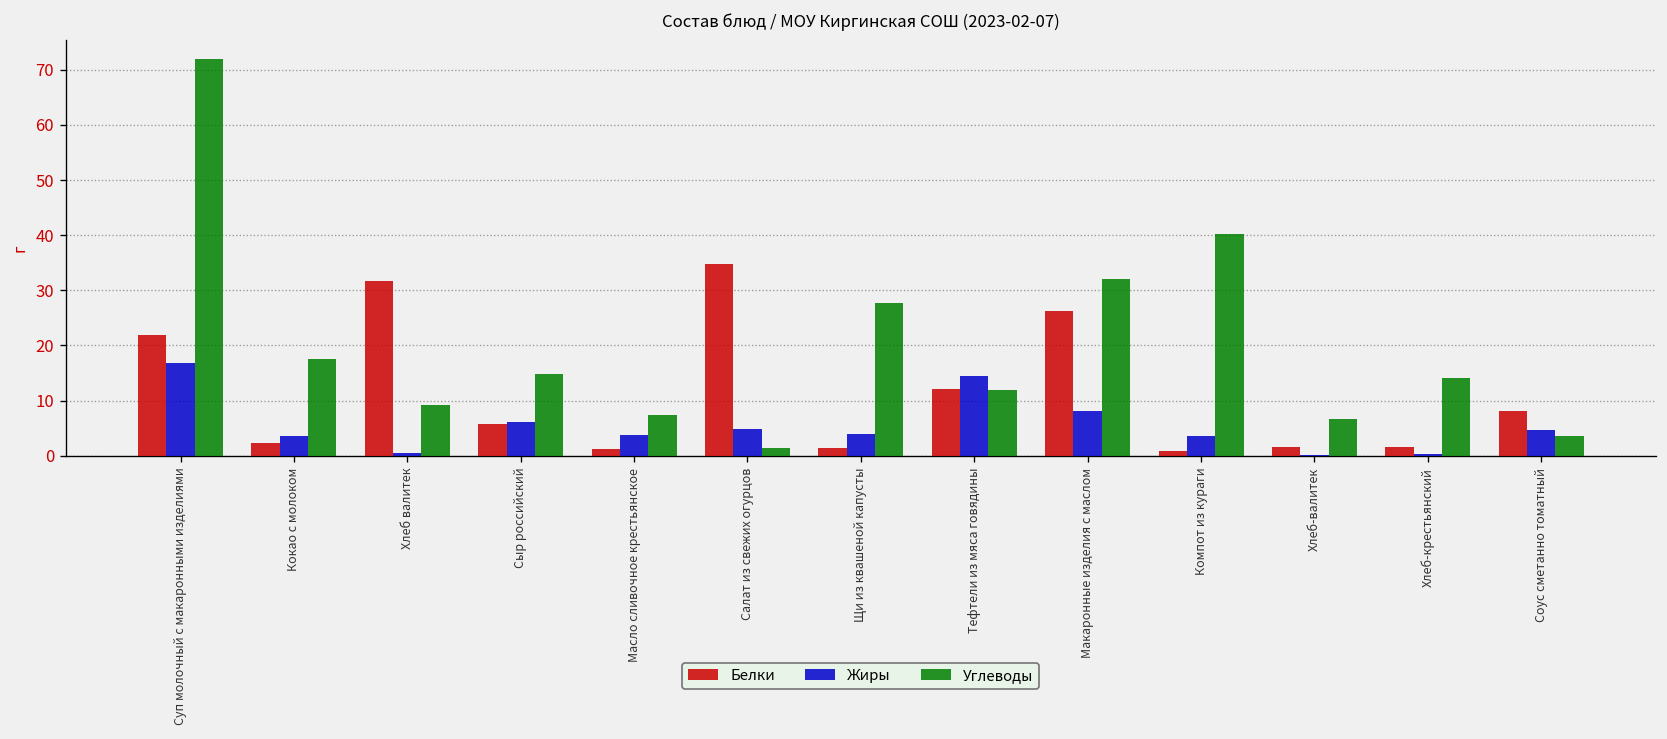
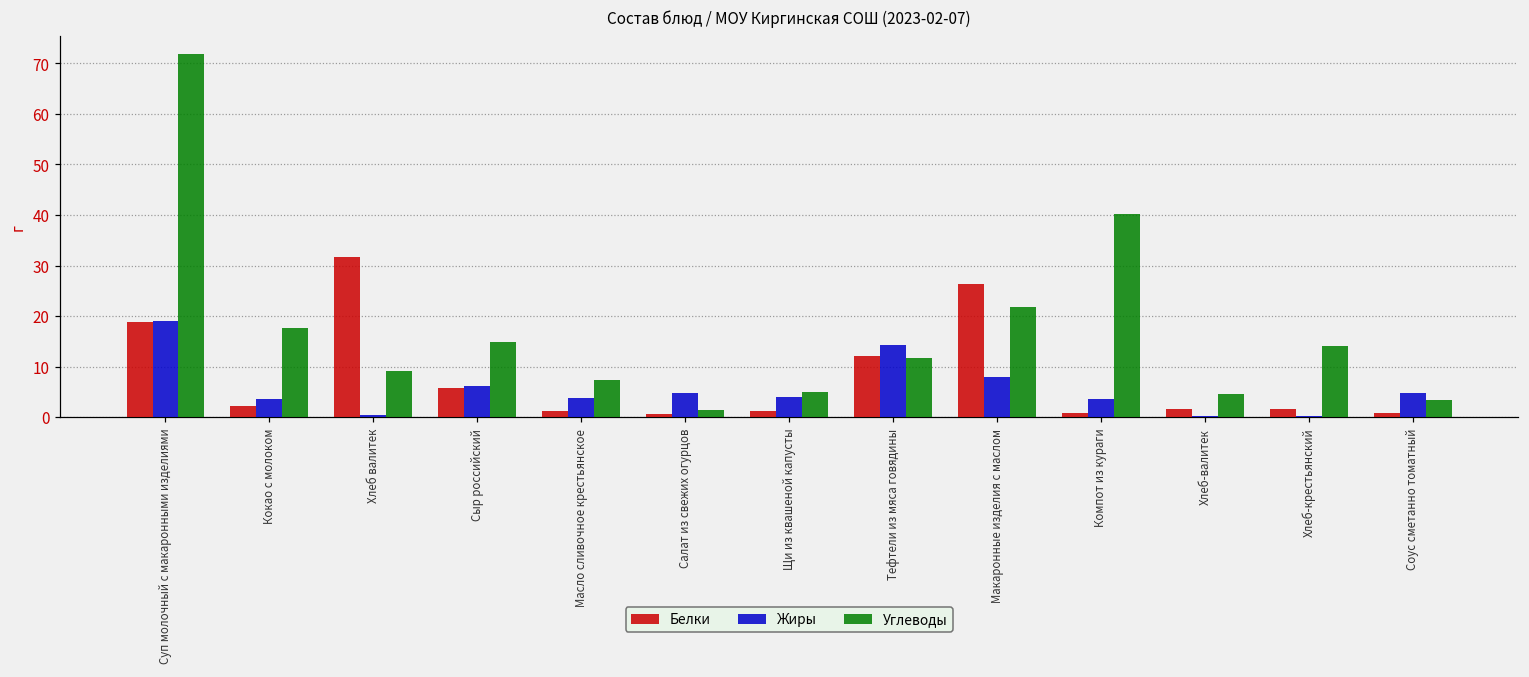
  {
    "Белки": {
-     "Суп молочный с макаронными изделиями": 22,
+     "Суп молочный с макаронными изделиями": 19,
      "Кокао с молоком": 2,
      "Хлеб валитек": 32,
      "Сыр российский": 6,
      "Масло сливочное крестьянское": 1,
-     "Салат из свежих огурцов": 35,
+     "Салат из свежих огурцов": 1,
      "Щи из квашеной капусты": 1,
      "Тефтели из мяса говядины": 12,
      "Макаронные изделия с маслом": 26,
      "Компот из кураги": 1,
      "Хлеб-валитек": 2,
      "Хлеб-крестьянский": 2,
-     "Соус сметанно томатный": 8
+     "Соус сметанно томатный": 1
    },
    "Жиры": {
-     "Суп молочный с макаронными изделиями": 17,
+     "Суп молочный с макаронными изделиями": 19,
      "Кокао с молоком": 4,
      "Сыр российский": 6,
      "Масло сливочное крестьянское": 4,
      "Салат из свежих огурцов": 5,
      "Щи из квашеной капусты": 4,
      "Тефтели из мяса говядины": 14,
      "Макаронные изделия с маслом": 8,
      "Компот из кураги": 4,
      "Соус сметанно томатный": 5
    },
    "Углеводы": {
      "Суп молочный с макаронными изделиями": 72,
      "Кокао с молоком": 18,
      "Хлеб валитек": 9,
      "Сыр российский": 15,
      "Масло сливочное крестьянское": 7,
      "Салат из свежих огурцов": 1,
-     "Щи из квашеной капусты": 28,
+     "Щи из квашеной капусты": 5,
      "Тефтели из мяса говядины": 12,
-     "Макаронные изделия с маслом": 32,
+     "Макаронные изделия с маслом": 22,
      "Компот из кураги": 40,
-     "Хлеб-валитек": 7,
+     "Хлеб-валитек": 5,
      "Хлеб-крестьянский": 14,
      "Соус сметанно томатный": 4
    }
  }
